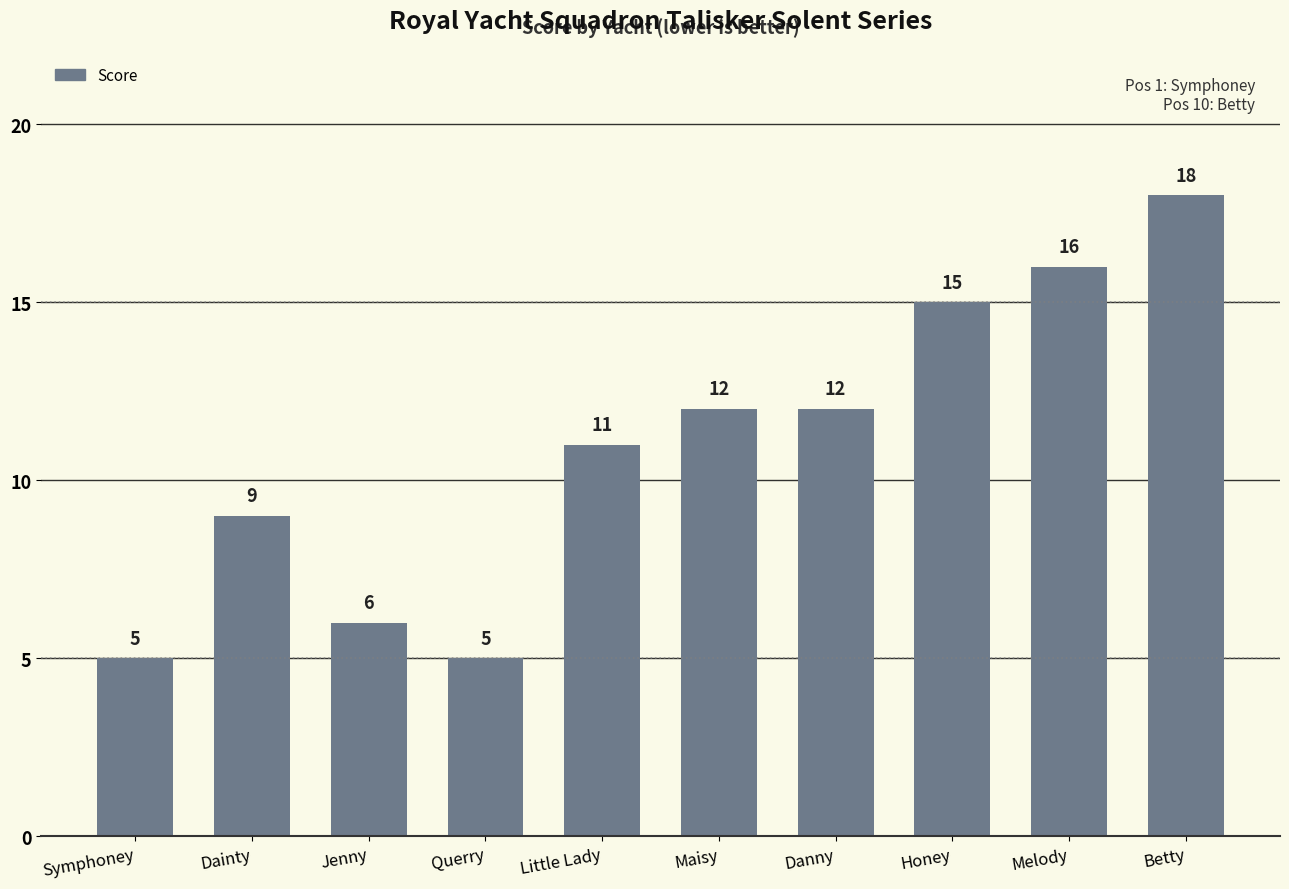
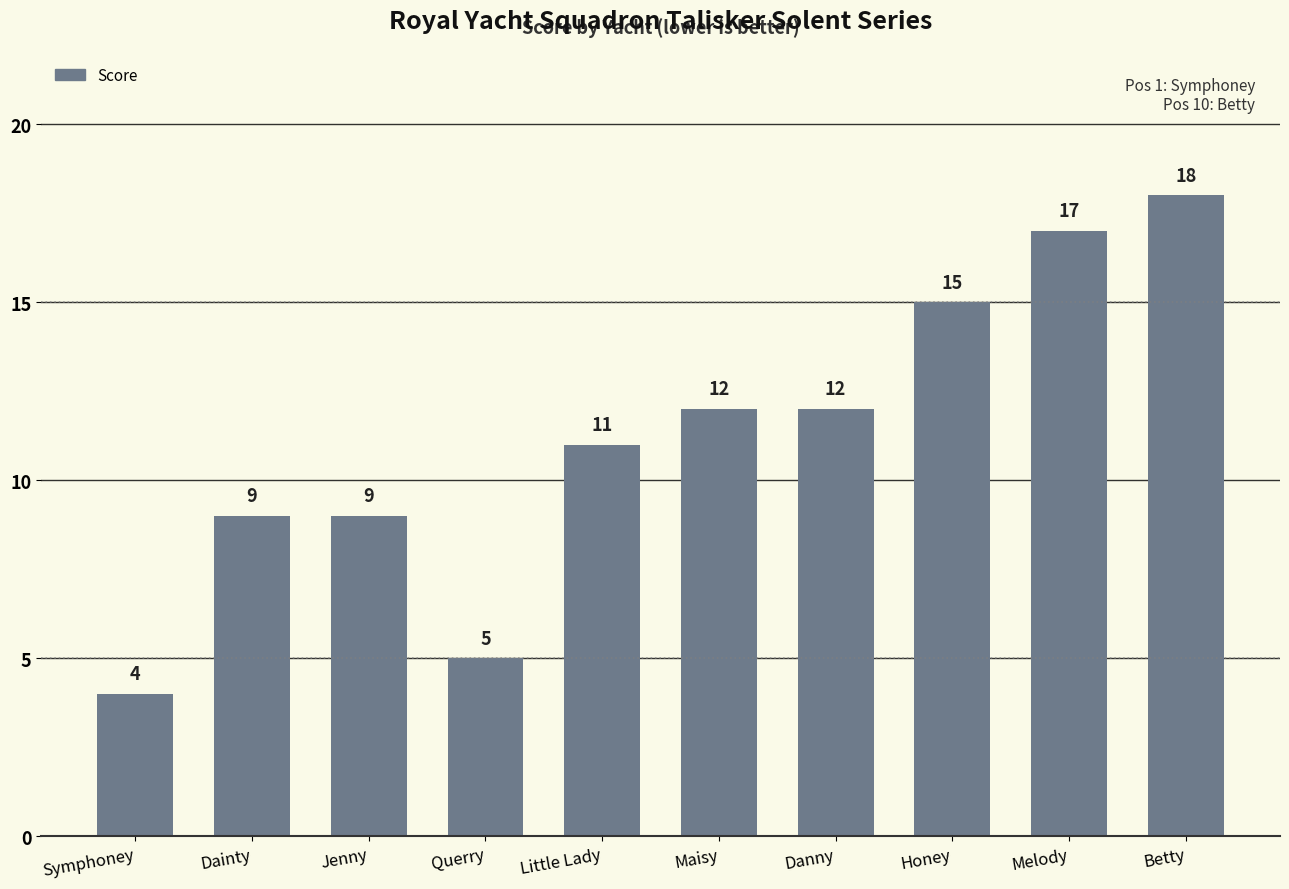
  {
-   "Symphoney": 5,
+   "Symphoney": 4,
    "Dainty": 9,
-   "Jenny": 6,
+   "Jenny": 9,
    "Querry": 5,
    "Little Lady": 11,
    "Maisy": 12,
    "Danny": 12,
    "Honey": 15,
-   "Melody": 16,
+   "Melody": 17,
    "Betty": 18
  }
